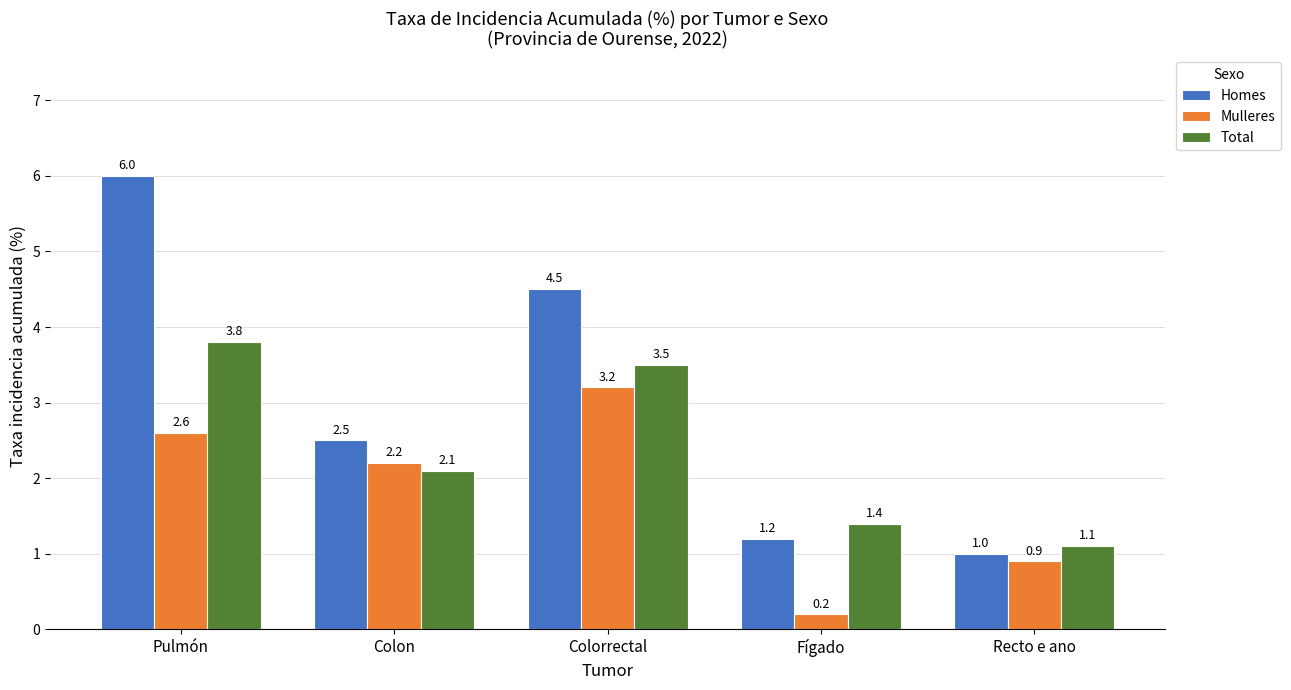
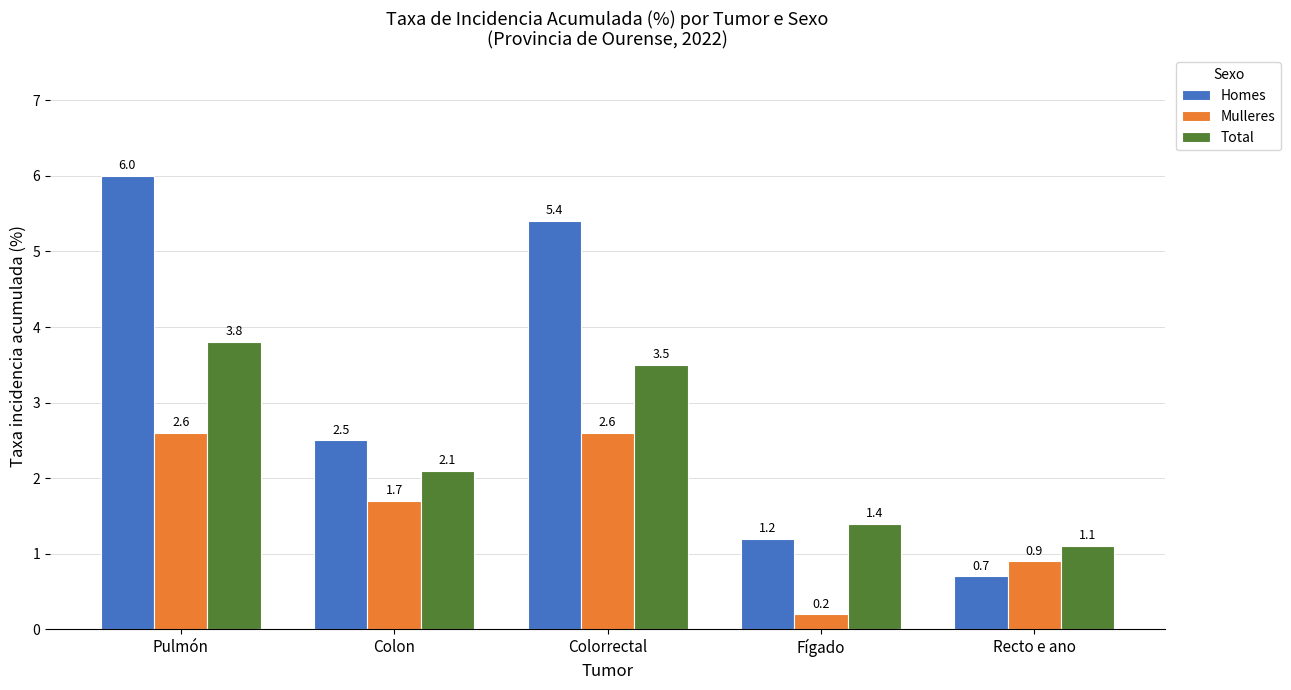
  {
    "Homes": {
      "Pulmón": 6.0,
      "Colon": 2.5,
-     "Colorrectal": 4.5,
+     "Colorrectal": 5.4,
      "Fígado": 1.2,
-     "Recto e ano": 1.0
+     "Recto e ano": 0.7
    },
    "Mulleres": {
      "Pulmón": 2.6,
-     "Colon": 2.2,
-     "Colorrectal": 3.2,
+     "Colon": 1.7,
+     "Colorrectal": 2.6,
      "Fígado": 0.2,
      "Recto e ano": 0.9
    },
    "Total": {
      "Pulmón": 3.8,
      "Colon": 2.1,
      "Colorrectal": 3.5,
      "Fígado": 1.4,
      "Recto e ano": 1.1
    }
  }
